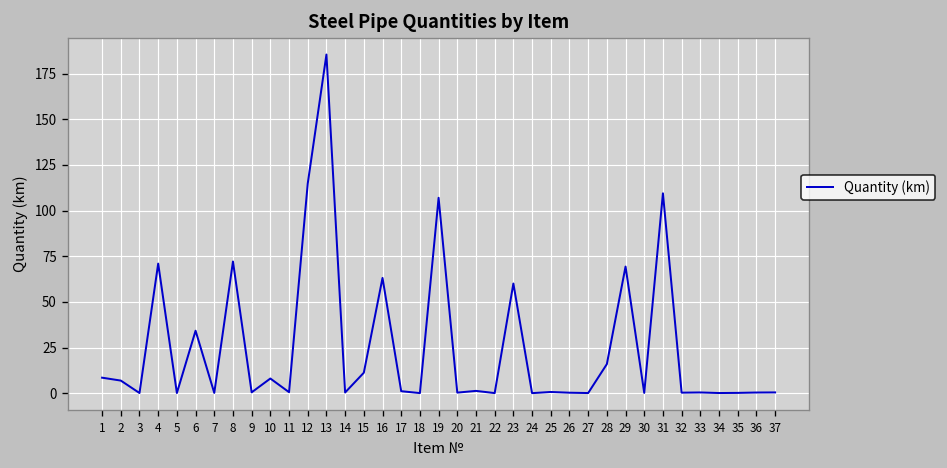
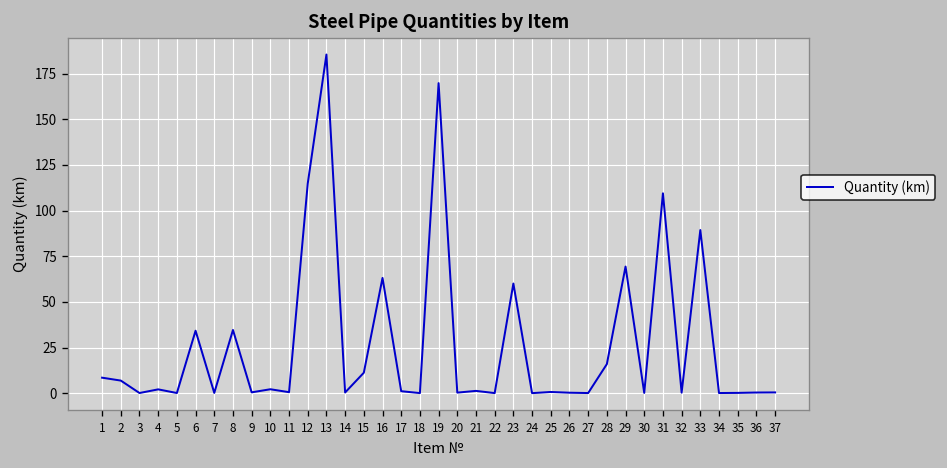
  {
    "1": 8,
    "2": 7,
    "3": 0,
-   "4": 71,
+   "4": 2,
    "5": 0,
    "6": 34,
    "7": 0,
-   "8": 72,
+   "8": 35,
    "9": 0,
-   "10": 8,
+   "10": 2,
    "11": 1,
    "12": 115,
    "13": 185,
    "14": 0,
    "15": 11,
    "16": 63,
    "17": 1,
    "18": 0,
-   "19": 107,
+   "19": 170,
    "20": 0,
    "21": 1,
    "22": 0,
    "23": 60,
    "24": 0,
    "25": 1,
    "26": 0,
    "27": 0,
    "28": 16,
    "29": 69,
    "30": 0,
    "31": 109,
    "32": 0,
-   "33": 0,
+   "33": 89,
    "34": 0,
    "35": 0,
    "36": 0,
    "37": 0
  }
